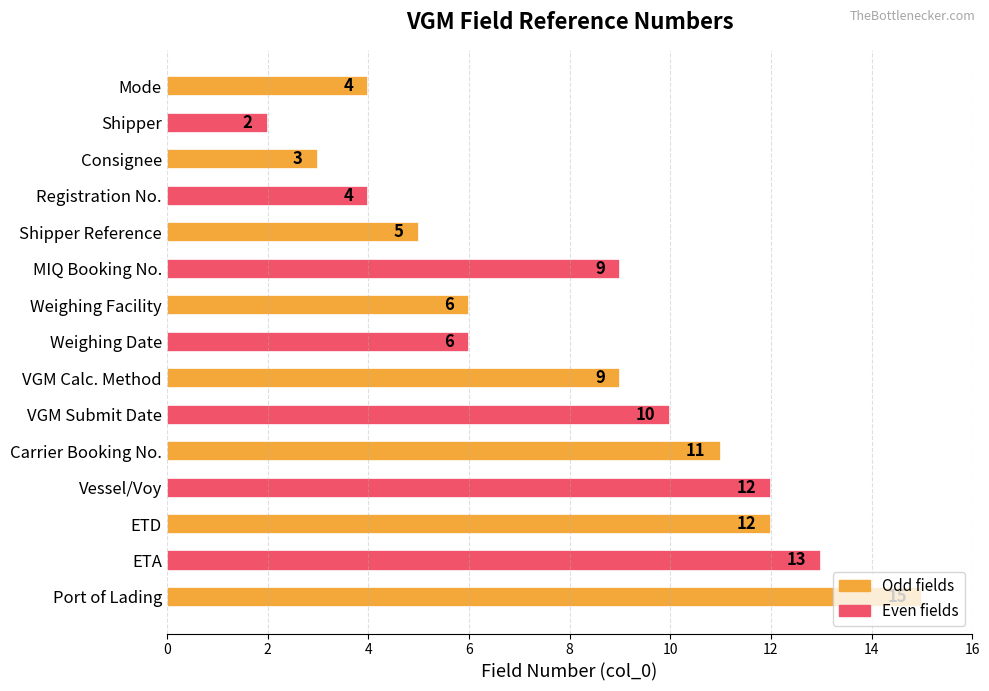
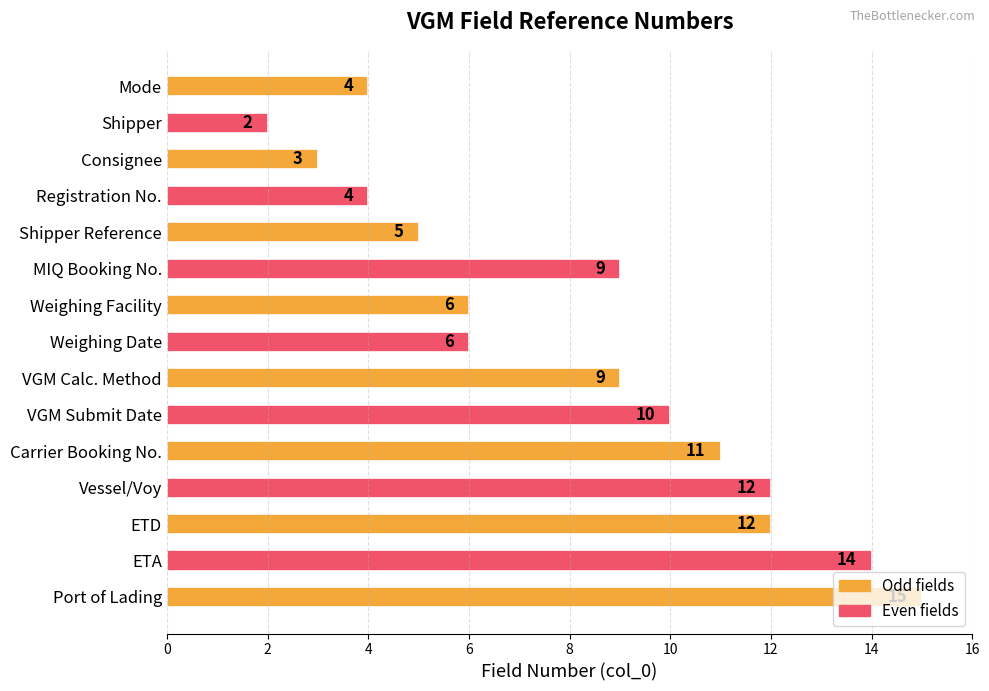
  {
    "Mode": 4,
    "Shipper": 2,
    "Consignee": 3,
    "Registration No.": 4,
    "Shipper Reference": 5,
    "MIQ Booking No.": 9,
    "Weighing Facility": 6,
    "Weighing Date": 6,
    "VGM Calc. Method": 9,
    "VGM Submit Date": 10,
    "Carrier Booking No.": 11,
    "Vessel/Voy": 12,
    "ETD": 12,
-   "ETA": 13
+   "ETA": 14
  }
